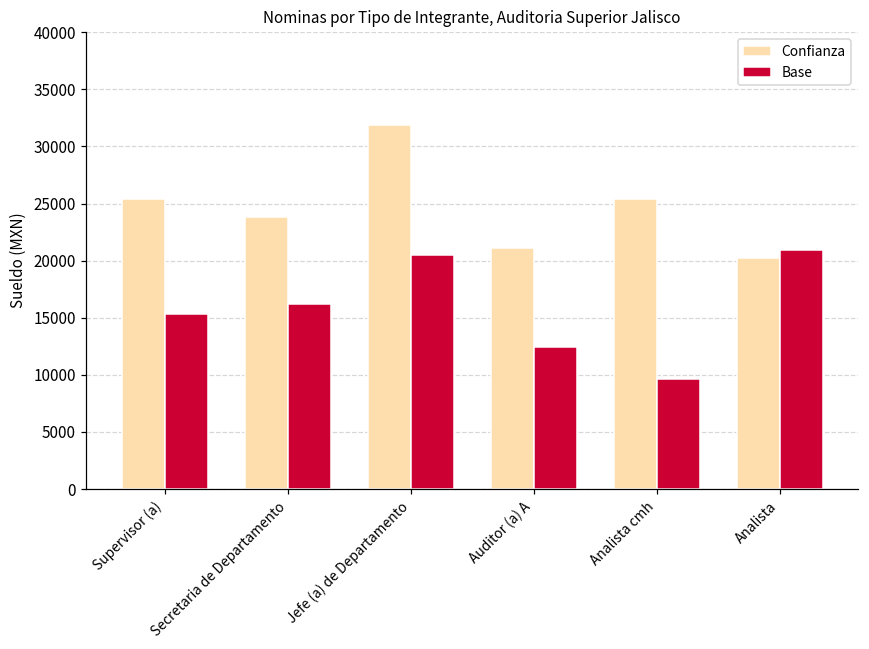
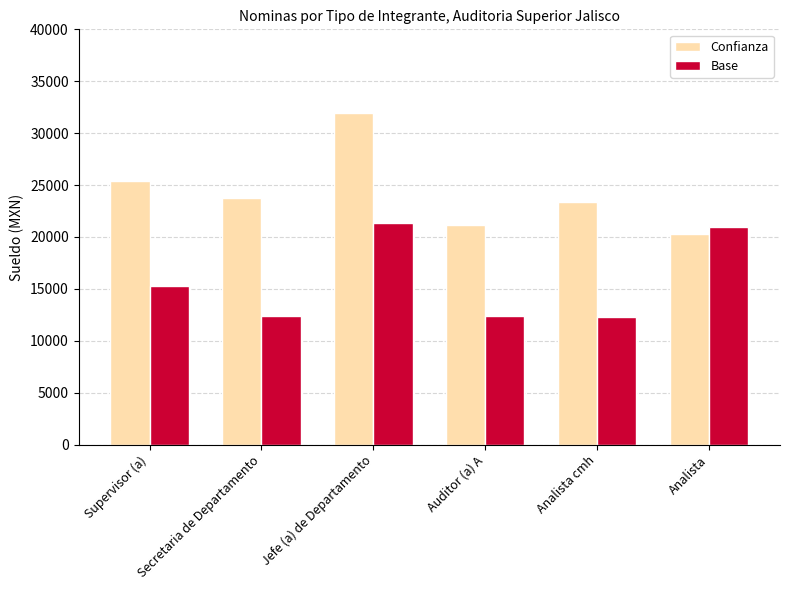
  {
    "Confianza": {
      "Supervisor (a)": 25400,
      "Secretaria de Departamento": 23800,
      "Jefe (a) de Departamento": 31900,
      "Auditor (a) A": 21100,
-     "Analista cmh": 25400,
+     "Analista cmh": 23400,
      "Analista": 20200
    },
    "Base": {
      "Supervisor (a)": 15300,
-     "Secretaria de Departamento": 16200,
-     "Jefe (a) de Departamento": 20500,
+     "Secretaria de Departamento": 12400,
+     "Jefe (a) de Departamento": 21400,
      "Auditor (a) A": 12400,
-     "Analista cmh": 9600,
+     "Analista cmh": 12300,
      "Analista": 20900
    }
  }
